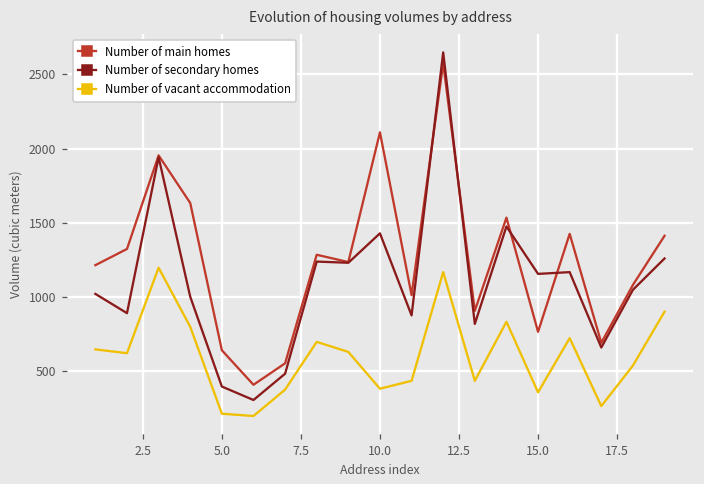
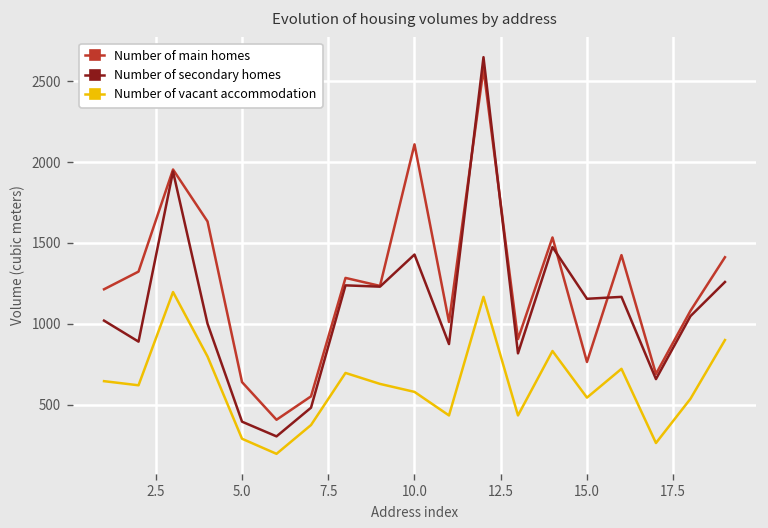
  {
    "Number of main homes": {
      "5.0": 640,
      "10.0": 2110,
      "15.0": 760
    },
    "Number of secondary homes": {
      "5.0": 390,
      "10.0": 1430,
      "15.0": 1150
    },
    "Number of vacant accommodation": {
-     "5.0": 210,
-     "10.0": 380,
-     "15.0": 350
+     "5.0": 290,
+     "10.0": 580,
+     "15.0": 540
    }
  }
